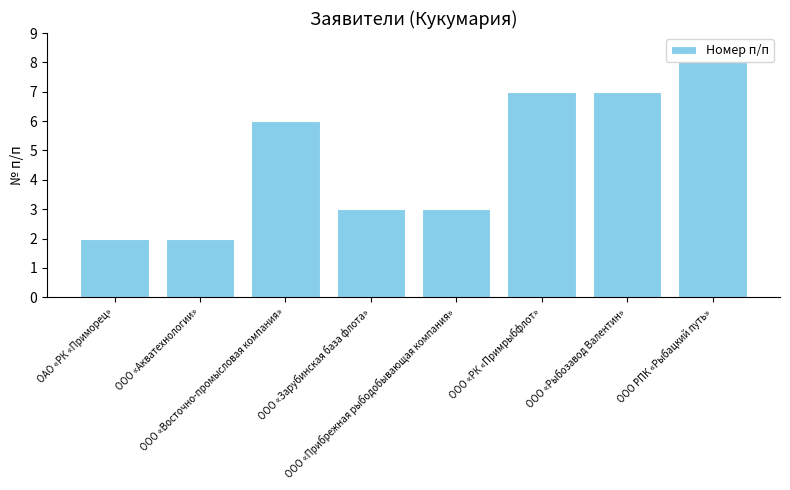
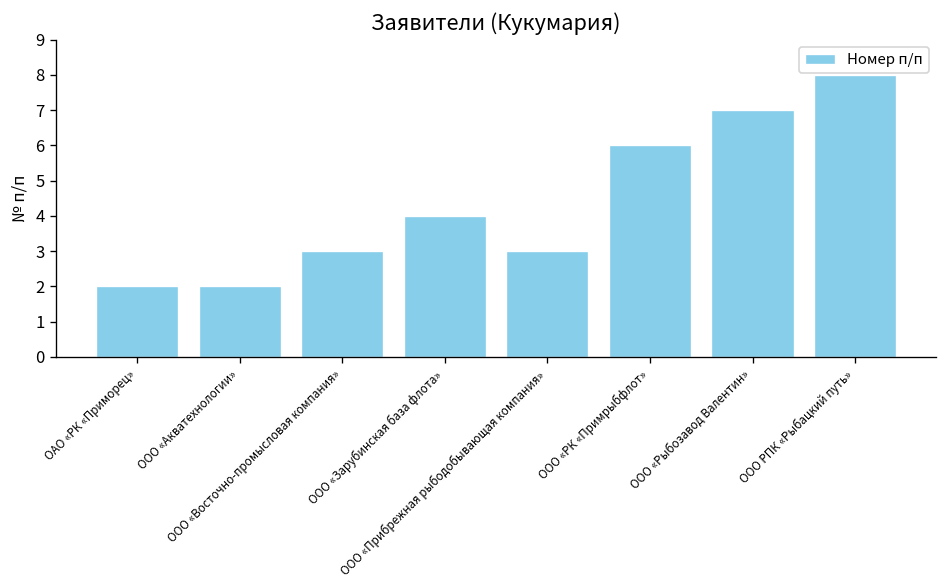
  {
    "ОАО «РК «Приморец»": 2,
    "ООО «Акватехнологии»": 2,
-   "ООО «Восточно-промысловая компания»": 6,
-   "ООО «Зарубинская база флота»": 3,
+   "ООО «Восточно-промысловая компания»": 3,
+   "ООО «Зарубинская база флота»": 4,
    "ООО «Прибрежная рыбодобывающая компания»": 3,
-   "ООО «РК «Примрыбфлот»": 7,
+   "ООО «РК «Примрыбфлот»": 6,
    "ООО «Рыбозавод Валентин»": 7,
    "ООО РПК «Рыбацкий путь»": 8
  }
